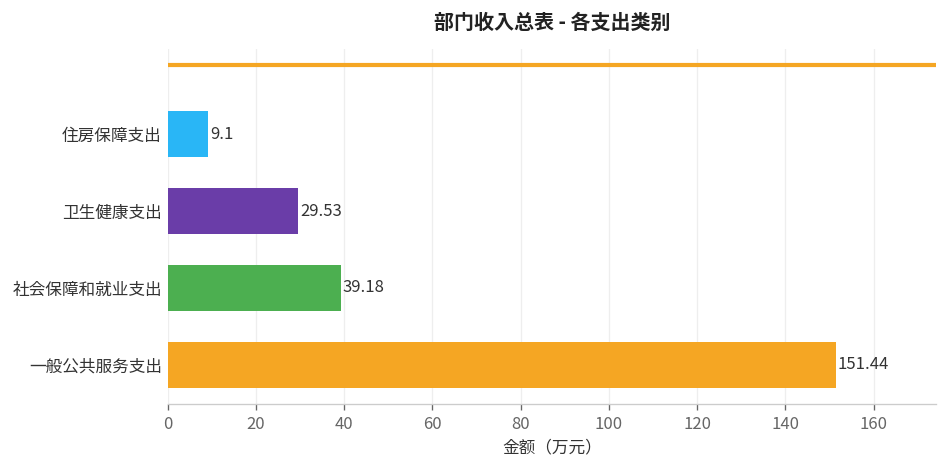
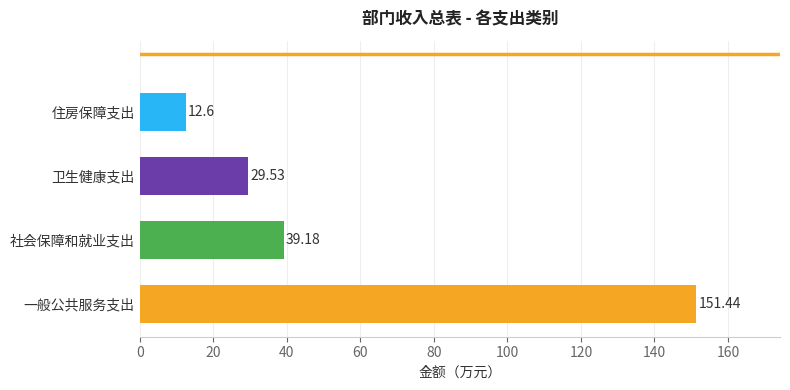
  {
-   "住房保障支出": 9.1,
+   "住房保障支出": 12.6,
    "卫生健康支出": 29.53,
    "社会保障和就业支出": 39.18,
    "一般公共服务支出": 151.44
  }
